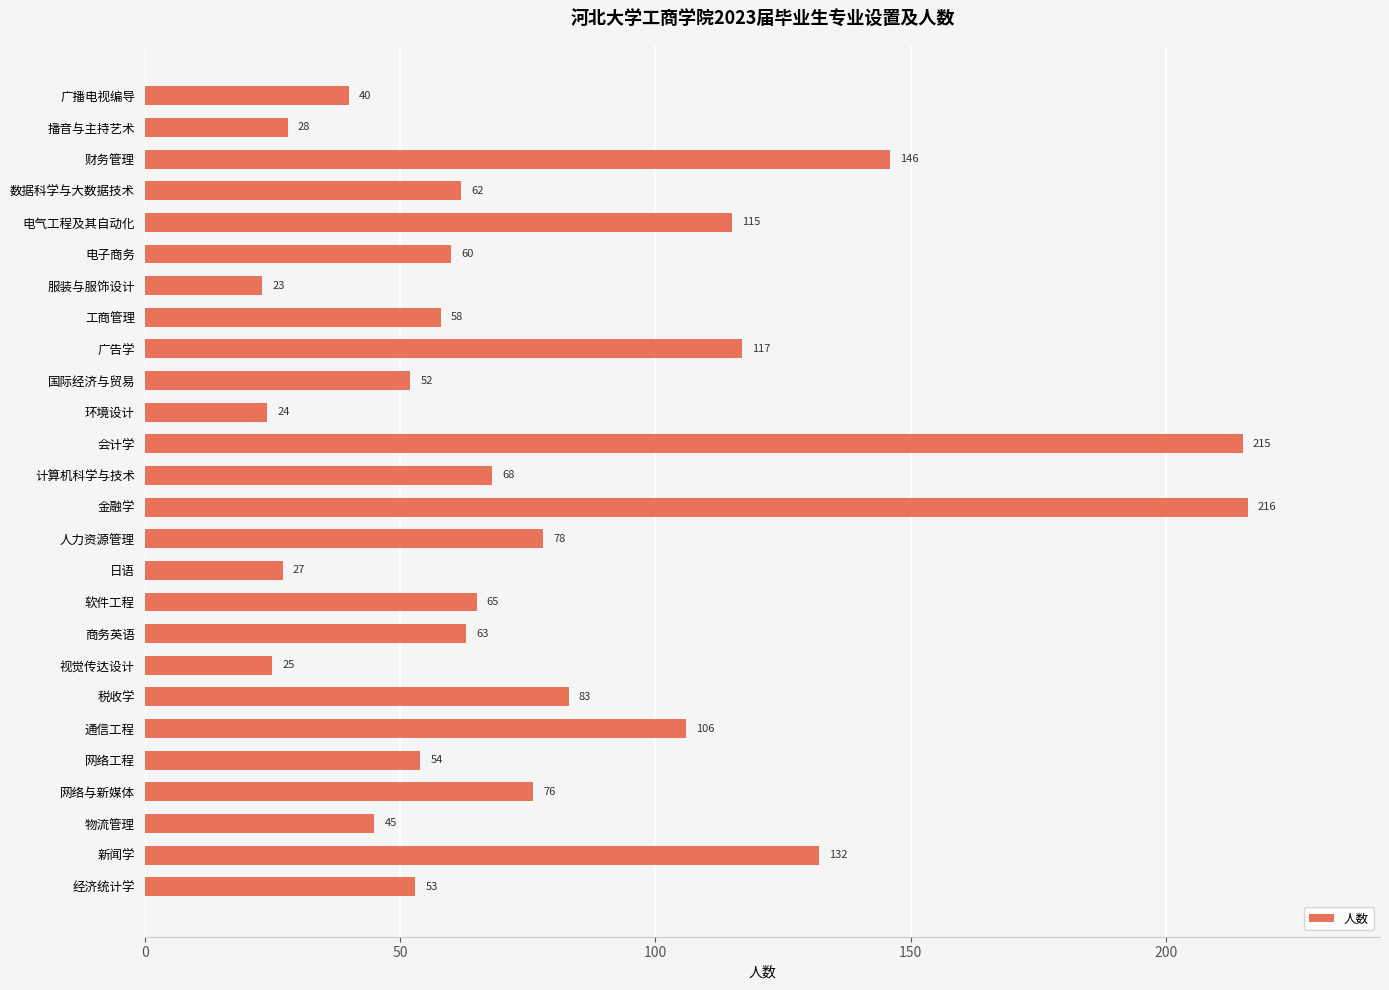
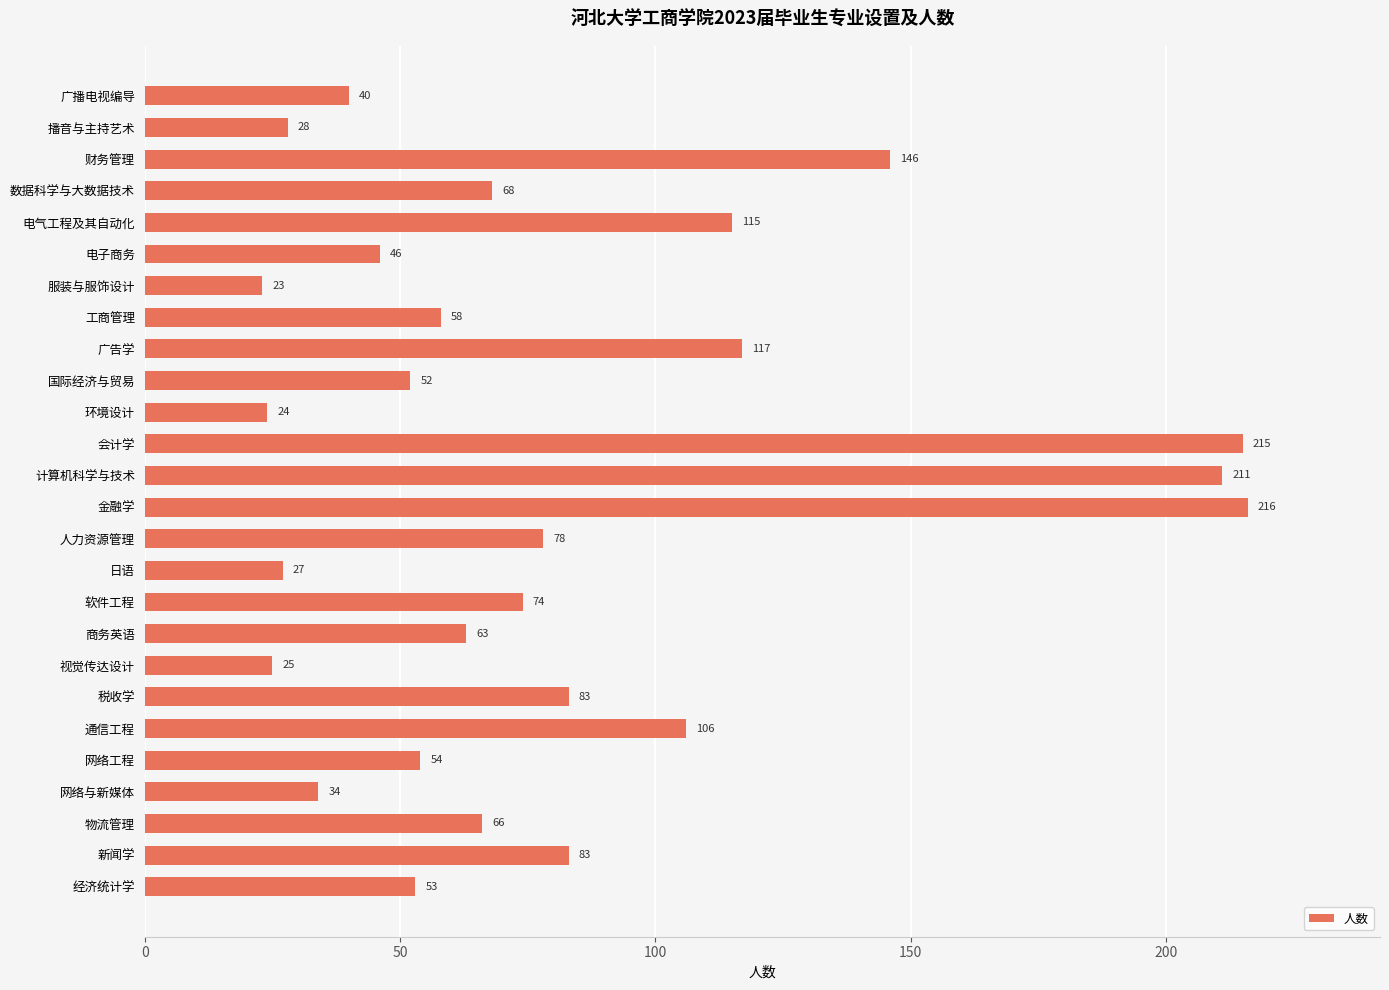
  {
    "广播电视编导": 40,
    "播音与主持艺术": 28,
    "财务管理": 146,
-   "数据科学与大数据技术": 62,
+   "数据科学与大数据技术": 68,
    "电气工程及其自动化": 115,
-   "电子商务": 60,
+   "电子商务": 46,
    "服装与服饰设计": 23,
    "工商管理": 58,
    "广告学": 117,
    "国际经济与贸易": 52,
    "环境设计": 24,
    "会计学": 215,
-   "计算机科学与技术": 68,
+   "计算机科学与技术": 211,
    "金融学": 216,
    "人力资源管理": 78,
    "日语": 27,
-   "软件工程": 65,
+   "软件工程": 74,
    "商务英语": 63,
    "视觉传达设计": 25,
    "税收学": 83,
    "通信工程": 106,
    "网络工程": 54,
-   "网络与新媒体": 76,
-   "物流管理": 45,
-   "新闻学": 132,
+   "网络与新媒体": 34,
+   "物流管理": 66,
+   "新闻学": 83,
    "经济统计学": 53
  }
